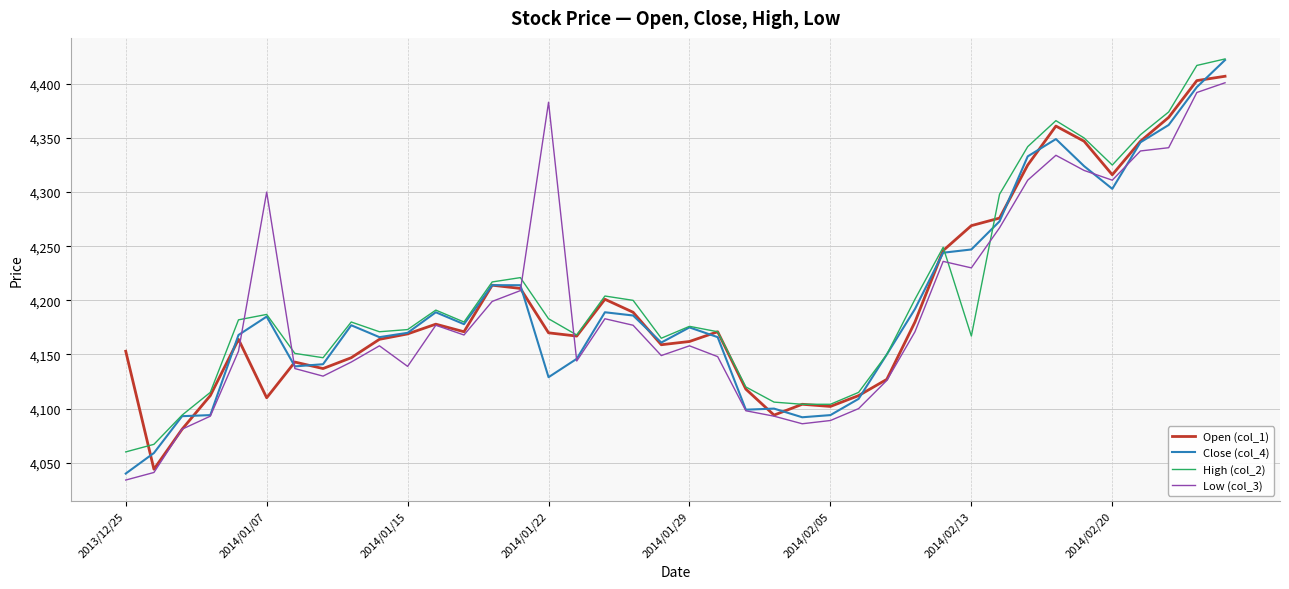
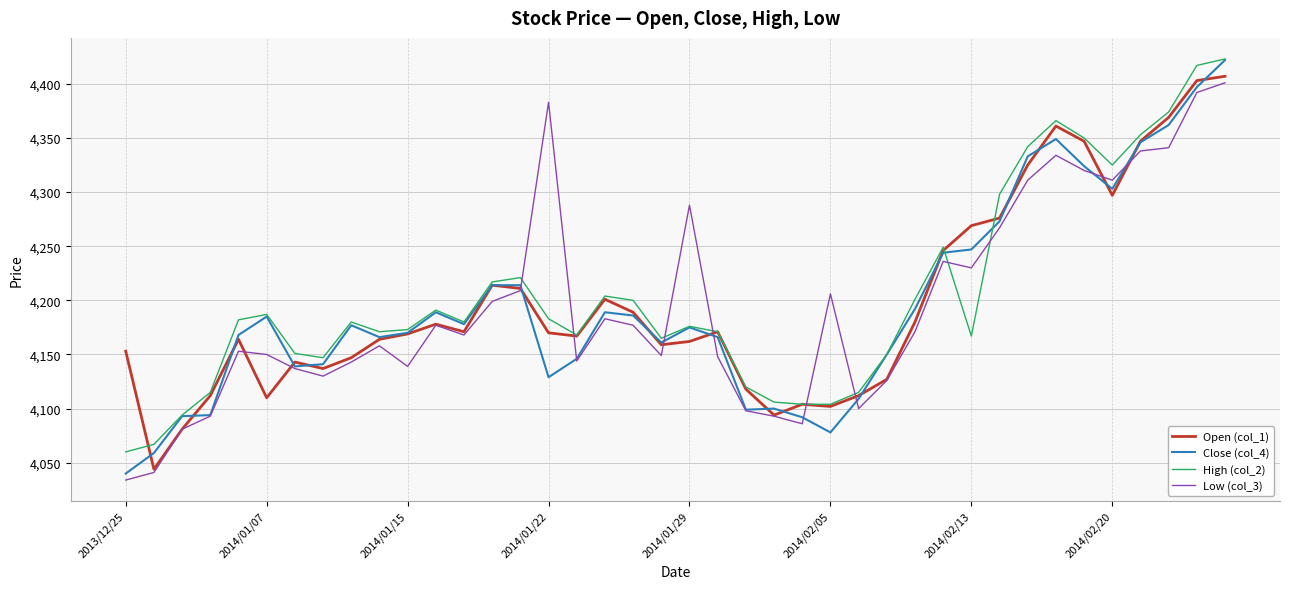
  {
    "Open (col_1)": {
      "2013/12/25": "4,153",
      "2014/01/07": "4,110",
      "2014/01/22": "4,170",
      "2014/01/29": "4,162",
      "2014/02/13": "4,269",
-     "2014/02/20": "4,316"
+     "2014/02/20": "4,297"
    },
    "Close (col_4)": {
      "2013/12/25": "4,040",
      "2014/01/22": "4,129",
-     "2014/02/05": "4,094",
+     "2014/02/05": "4,078",
      "2014/02/13": "4,247",
      "2014/02/20": "4,303"
    },
    "High (col_2)": {
      "2013/12/25": "4,060",
      "2014/01/15": "4,173",
      "2014/01/22": "4,183",
      "2014/02/13": "4,167",
      "2014/02/20": "4,325"
    },
    "Low (col_3)": {
      "2013/12/25": "4,034",
-     "2014/01/07": "4,300",
+     "2014/01/07": "4,150",
      "2014/01/15": "4,139",
      "2014/01/22": "4,383",
-     "2014/01/29": "4,158",
-     "2014/02/05": "4,089",
+     "2014/01/29": "4,288",
+     "2014/02/05": "4,206",
      "2014/02/13": "4,230",
      "2014/02/20": "4,311"
    }
  }
